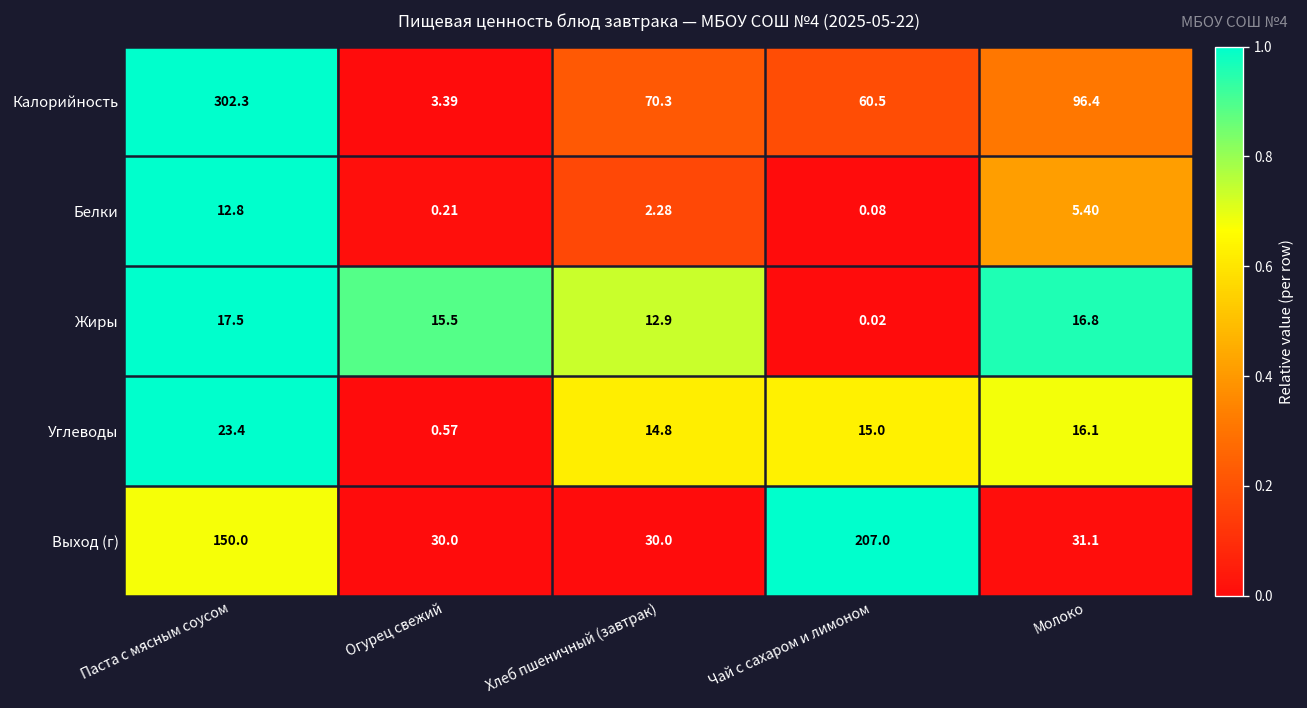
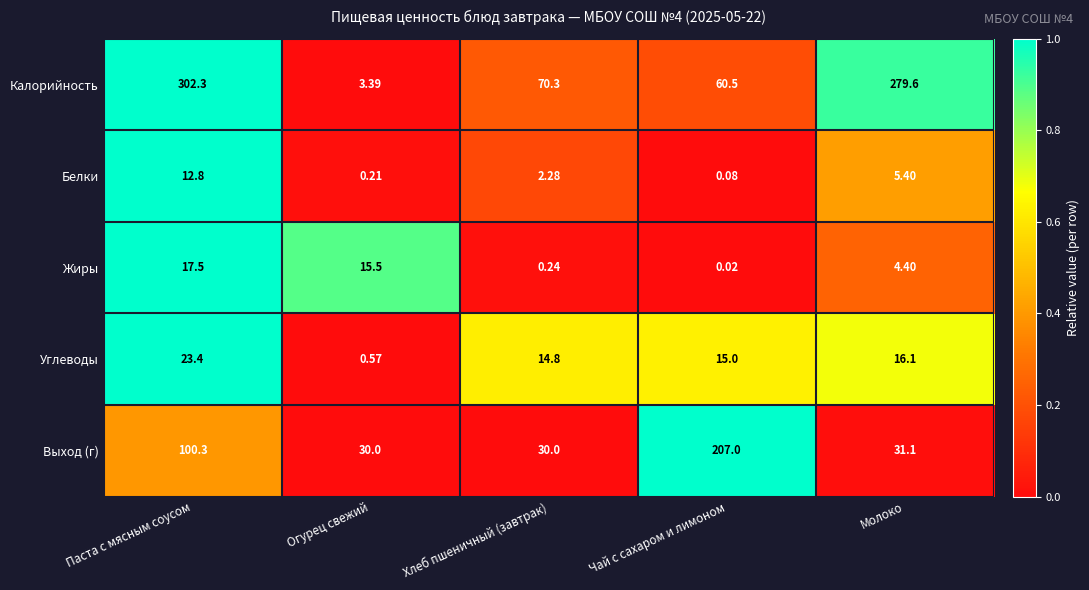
  {
    "Калорийность": {
      "Паста с мясным соусом": 302.3,
      "Огурец свежий": 3.39,
      "Хлеб пшеничный (завтрак)": 70.3,
      "Чай с сахаром и лимоном": 60.5,
-     "Молоко": 96.4
+     "Молоко": 279.6
    },
    "Белки": {
      "Паста с мясным соусом": 12.8,
      "Огурец свежий": 0.21,
      "Хлеб пшеничный (завтрак)": 2.28,
      "Чай с сахаром и лимоном": 0.08,
      "Молоко": 5.40
    },
    "Жиры": {
      "Паста с мясным соусом": 17.5,
      "Огурец свежий": 15.5,
-     "Хлеб пшеничный (завтрак)": 12.9,
+     "Хлеб пшеничный (завтрак)": 0.24,
      "Чай с сахаром и лимоном": 0.02,
-     "Молоко": 16.8
+     "Молоко": 4.40
    },
    "Углеводы": {
      "Паста с мясным соусом": 23.4,
      "Огурец свежий": 0.57,
      "Хлеб пшеничный (завтрак)": 14.8,
      "Чай с сахаром и лимоном": 15.0,
      "Молоко": 16.1
    },
    "Выход (г)": {
-     "Паста с мясным соусом": 150.0,
+     "Паста с мясным соусом": 100.3,
      "Огурец свежий": 30.0,
      "Хлеб пшеничный (завтрак)": 30.0,
      "Чай с сахаром и лимоном": 207.0,
      "Молоко": 31.1
    }
  }
